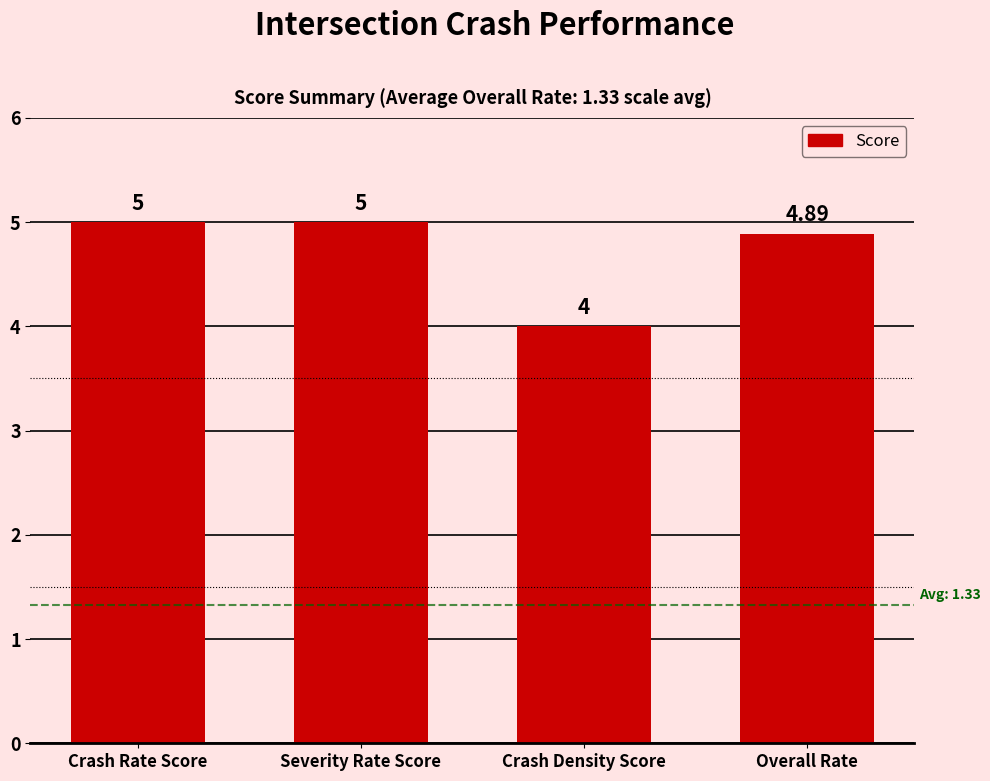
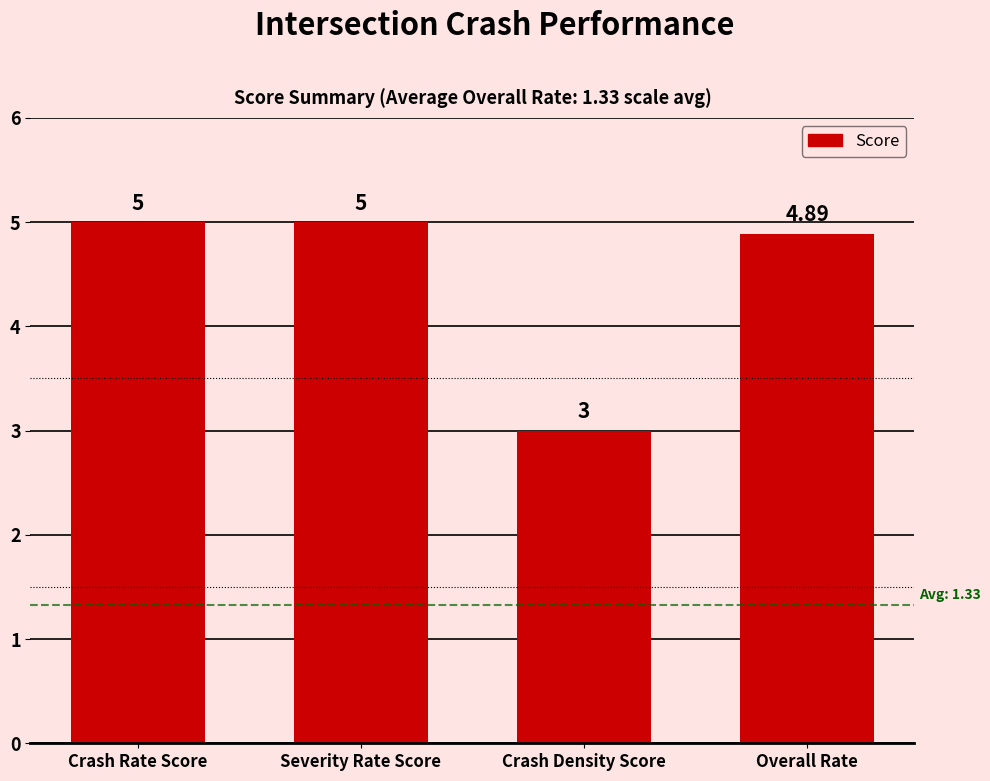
  {
    "Crash Rate Score": 5,
    "Severity Rate Score": 5,
-   "Crash Density Score": 4,
+   "Crash Density Score": 3,
    "Overall Rate": 4.89
  }
